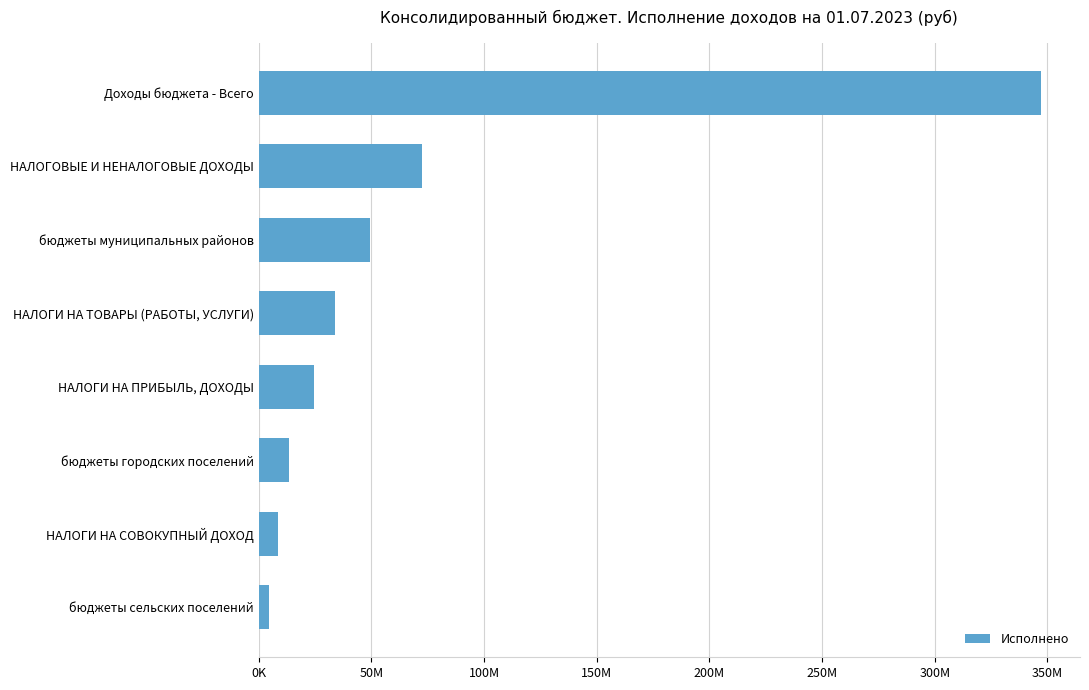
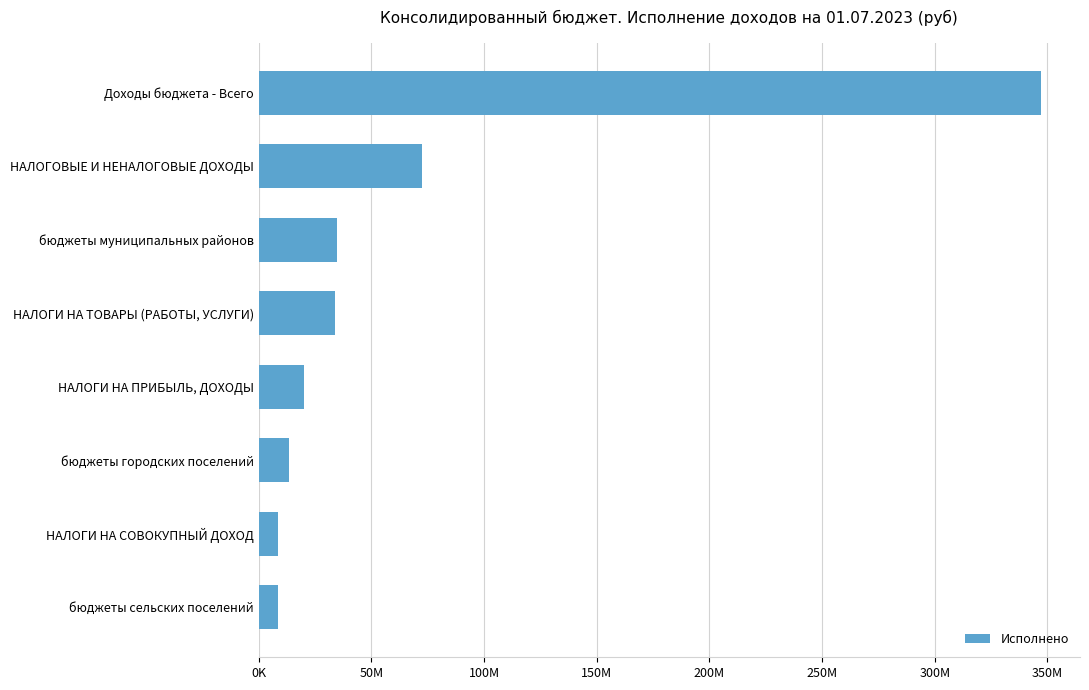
  {
    "Доходы бюджета - Всего": 347000000,
    "НАЛОГОВЫЕ И НЕНАЛОГОВЫЕ ДОХОДЫ": 72000000,
-   "бюджеты муниципальных районов": 50000000,
+   "бюджеты муниципальных районов": 35000000,
    "НАЛОГИ НА ТОВАРЫ (РАБОТЫ, УСЛУГИ)": 34000000,
-   "НАЛОГИ НА ПРИБЫЛЬ, ДОХОДЫ": 25000000,
+   "НАЛОГИ НА ПРИБЫЛЬ, ДОХОДЫ": 20000000,
    "бюджеты городских поселений": 13000000,
    "НАЛОГИ НА СОВОКУПНЫЙ ДОХОД": 9000000,
-   "бюджеты сельских поселений": 5000000
+   "бюджеты сельских поселений": 9000000
  }
